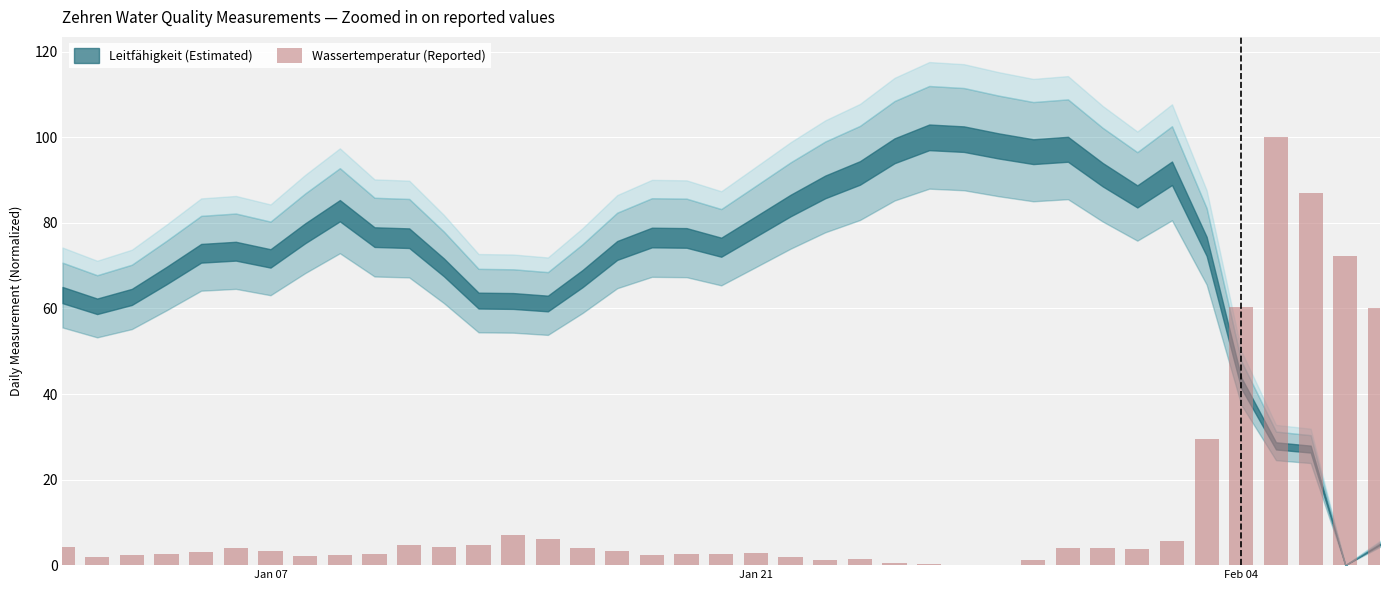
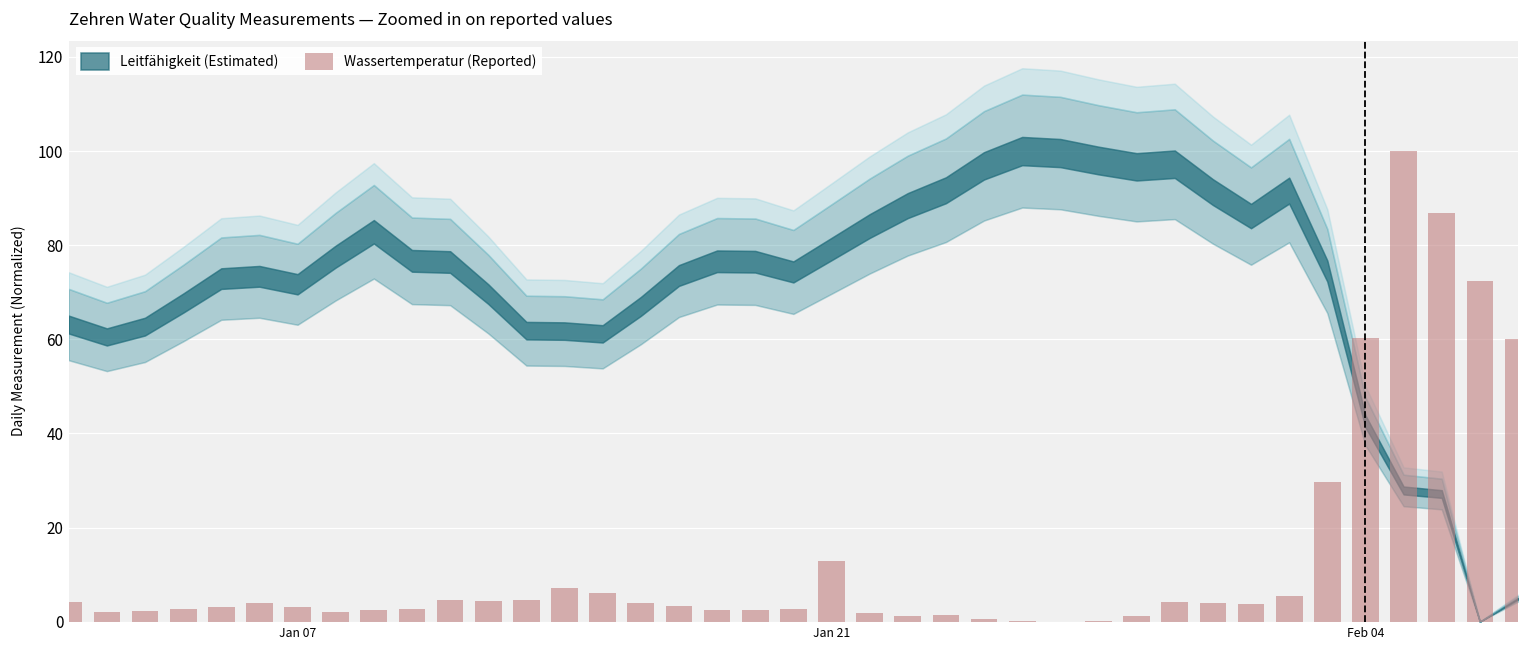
  {
    "Wassertemperatur (Reported)": {
      "Jan 07": 3,
-     "Jan 21": 3,
+     "Jan 21": 13,
      "Feb 04": 60
    }
  }
